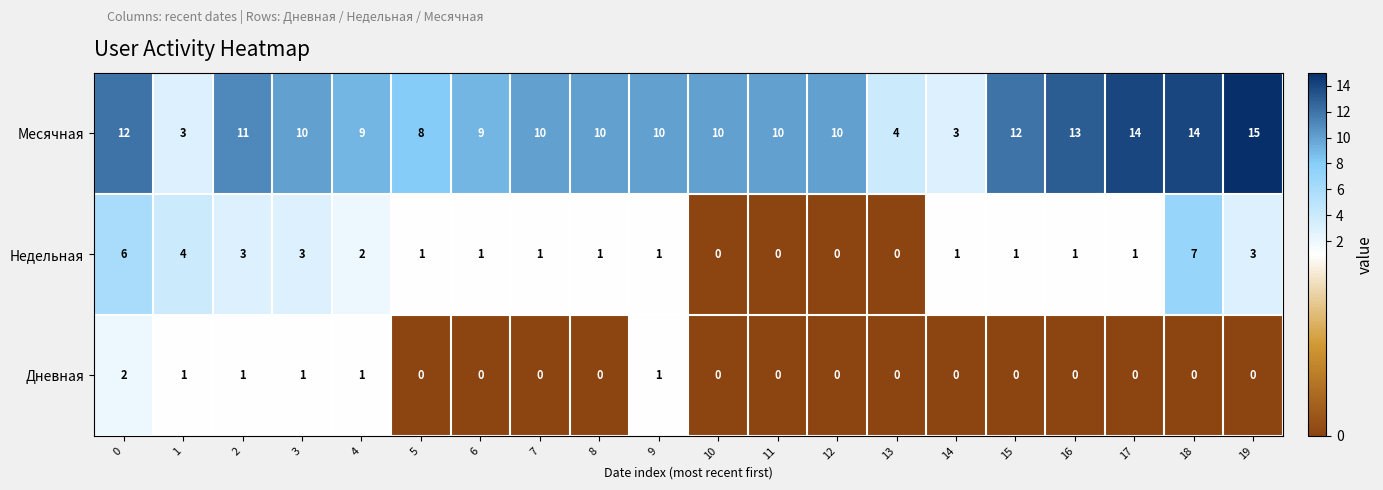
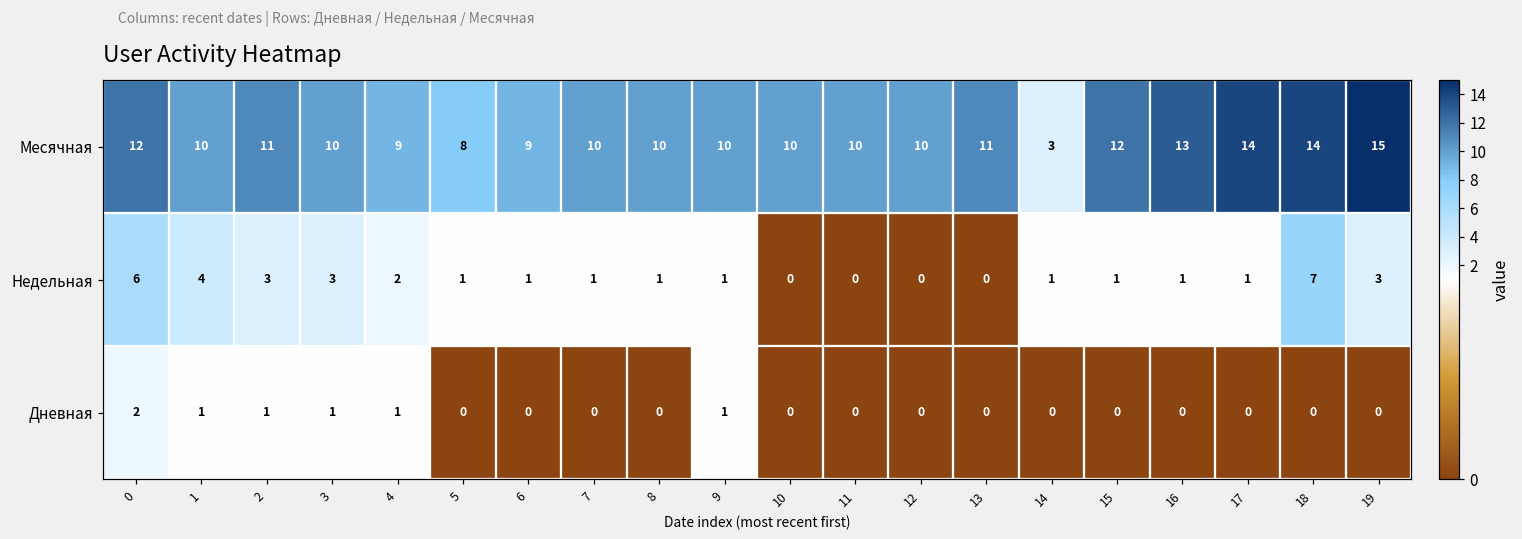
  {
    "Месячная": {
      "0": 12,
-     "1": 3,
+     "1": 10,
      "2": 11,
      "3": 10,
      "4": 9,
      "5": 8,
      "6": 9,
      "7": 10,
      "8": 10,
      "9": 10,
      "10": 10,
      "11": 10,
      "12": 10,
-     "13": 4,
+     "13": 11,
      "14": 3,
      "15": 12,
      "16": 13,
      "17": 14,
      "18": 14,
      "19": 15
    },
    "Недельная": {
      "0": 6,
      "1": 4,
      "2": 3,
      "3": 3,
      "4": 2,
      "5": 1,
      "6": 1,
      "7": 1,
      "8": 1,
      "9": 1,
      "10": 0,
      "11": 0,
      "12": 0,
      "13": 0,
      "14": 1,
      "15": 1,
      "16": 1,
      "17": 1,
      "18": 7,
      "19": 3
    },
    "Дневная": {
      "0": 2,
      "1": 1,
      "2": 1,
      "3": 1,
      "4": 1,
      "5": 0,
      "6": 0,
      "7": 0,
      "8": 0,
      "9": 1,
      "10": 0,
      "11": 0,
      "12": 0,
      "13": 0,
      "14": 0,
      "15": 0,
      "16": 0,
      "17": 0,
      "18": 0,
      "19": 0
    }
  }
